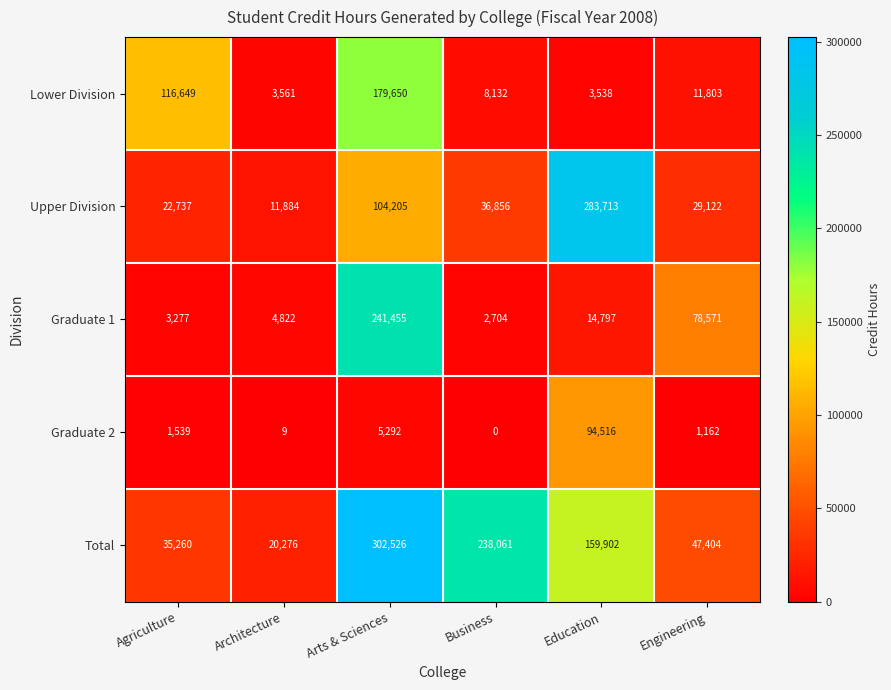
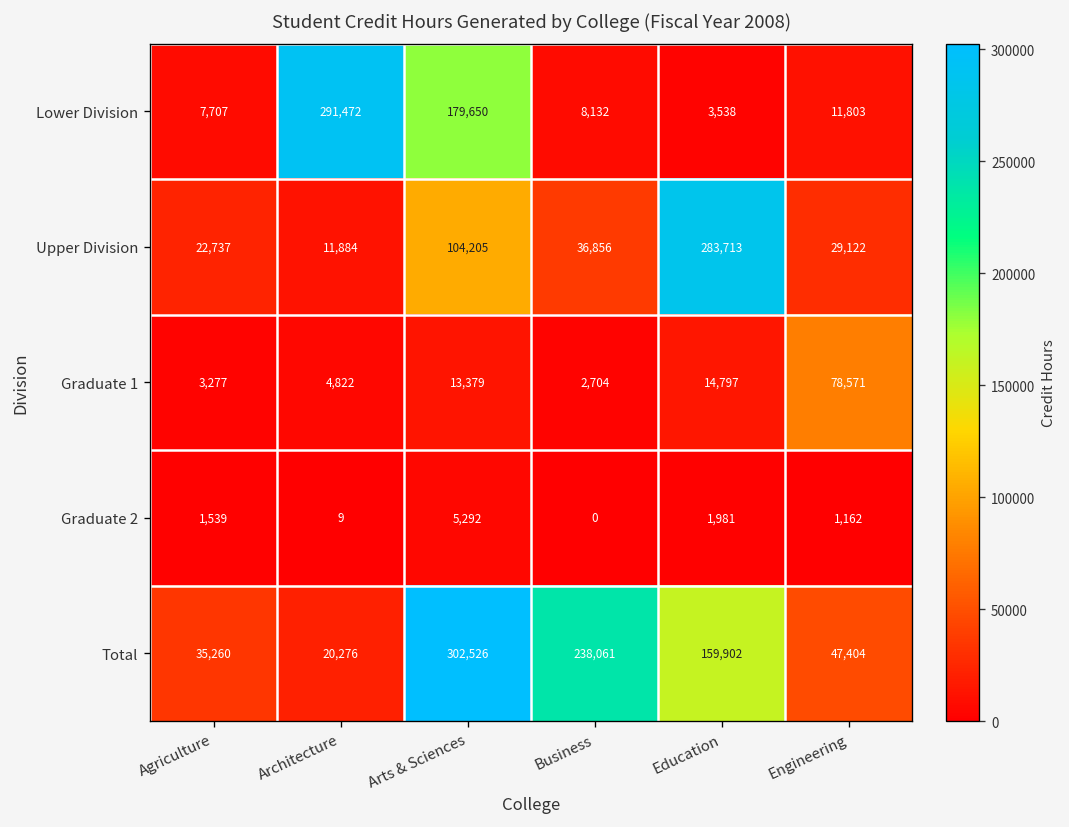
  {
    "Lower Division": {
-     "Agriculture": "116,649",
-     "Architecture": "3,561",
+     "Agriculture": "7,707",
+     "Architecture": "291,472",
      "Arts & Sciences": "179,650",
      "Business": "8,132",
      "Education": "3,538",
      "Engineering": "11,803"
    },
    "Upper Division": {
      "Agriculture": "22,737",
      "Architecture": "11,884",
      "Arts & Sciences": "104,205",
      "Business": "36,856",
      "Education": "283,713",
      "Engineering": "29,122"
    },
    "Graduate 1": {
      "Agriculture": "3,277",
      "Architecture": "4,822",
-     "Arts & Sciences": "241,455",
+     "Arts & Sciences": "13,379",
      "Business": "2,704",
      "Education": "14,797",
      "Engineering": "78,571"
    },
    "Graduate 2": {
      "Agriculture": "1,539",
      "Architecture": "9",
      "Arts & Sciences": "5,292",
      "Business": "0",
-     "Education": "94,516",
+     "Education": "1,981",
      "Engineering": "1,162"
    },
    "Total": {
      "Agriculture": "35,260",
      "Architecture": "20,276",
      "Arts & Sciences": "302,526",
      "Business": "238,061",
      "Education": "159,902",
      "Engineering": "47,404"
    }
  }
